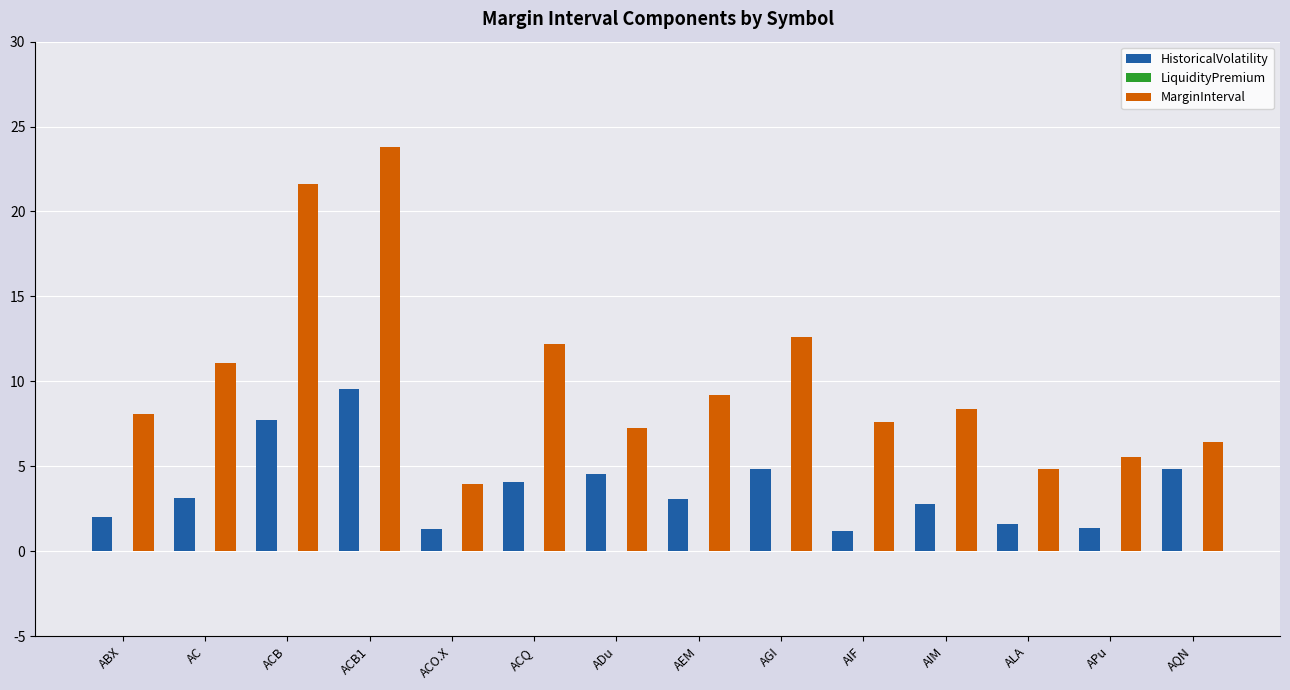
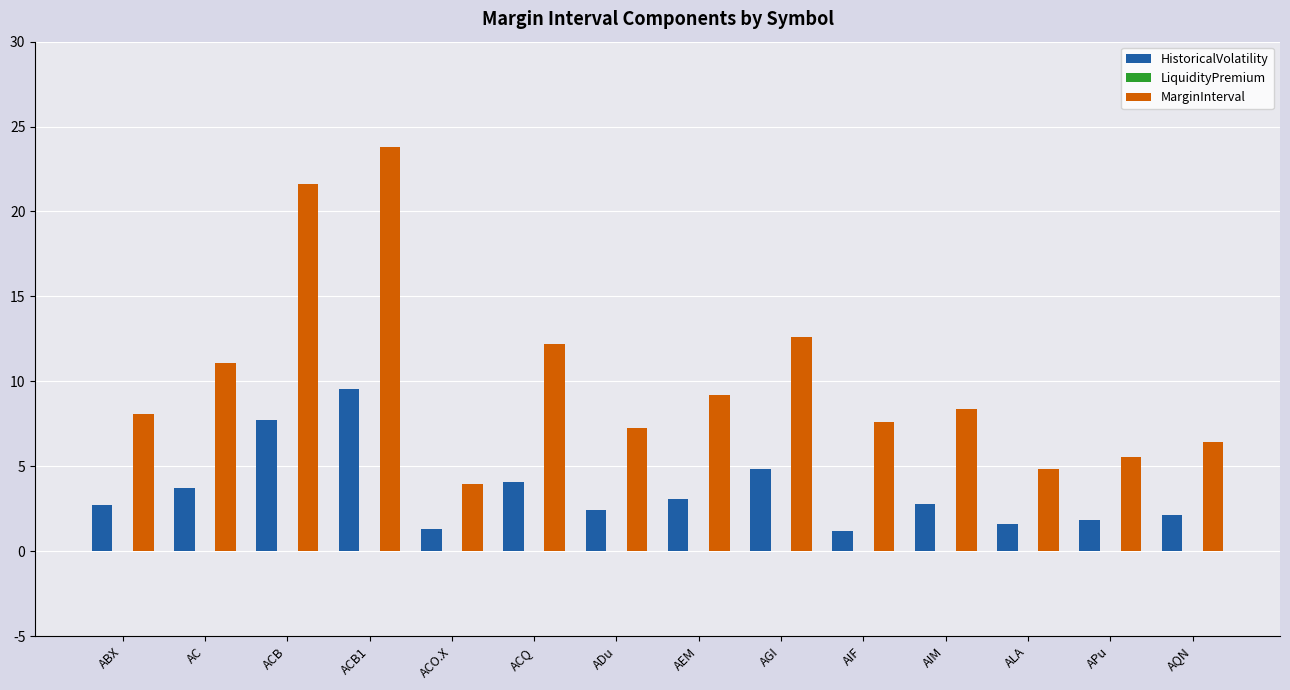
  {
    "HistoricalVolatility": {
-     "ABX": 2.0,
-     "AC": 3.1,
+     "ABX": 2.7,
+     "AC": 3.7,
      "ACB": 7.7,
      "ACB1": 9.5,
      "ACO.X": 1.3,
      "ACQ": 4.1,
-     "ADu": 4.6,
+     "ADu": 2.4,
      "AEM": 3.1,
      "AGI": 4.8,
      "AIF": 1.2,
      "AIM": 2.8,
      "ALA": 1.6,
-     "APu": 1.3,
-     "AQN": 4.8
+     "APu": 1.9,
+     "AQN": 2.1
    },
    "LiquidityPremium": {
      "ABX": 0.0,
      "AC": 0.0,
      "ACB": 0.0,
      "ACB1": 0.0,
      "ACO.X": 0.0,
      "ACQ": 0.0,
      "ADu": 0.0,
      "AEM": 0.0,
      "AGI": 0.0,
      "AIF": 0.0,
      "AIM": 0.0,
      "ALA": 0.0,
      "APu": 0.0,
      "AQN": 0.0
    },
    "MarginInterval": {
      "ABX": 8.1,
      "AC": 11.1,
      "ACB": 21.6,
      "ACB1": 23.8,
      "ACO.X": 3.9,
      "ACQ": 12.2,
      "ADu": 7.2,
      "AEM": 9.2,
      "AGI": 12.6,
      "AIF": 7.6,
      "AIM": 8.4,
      "ALA": 4.8,
      "APu": 5.6,
      "AQN": 6.4
    }
  }
